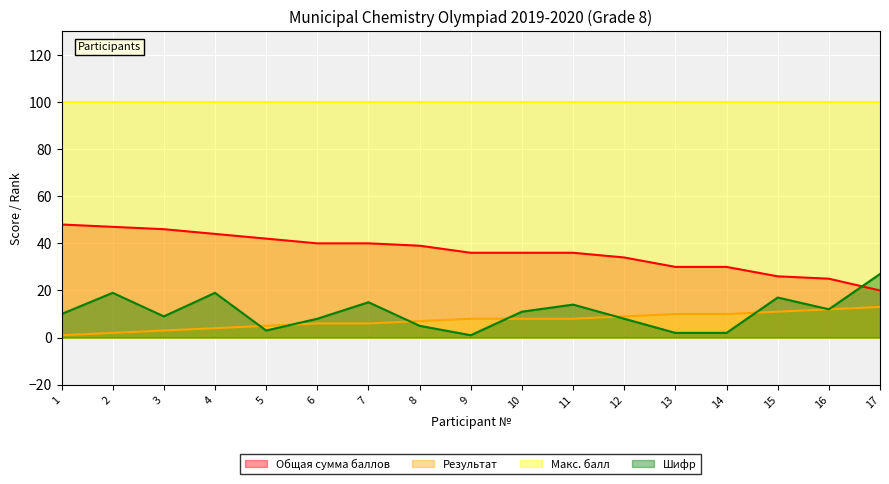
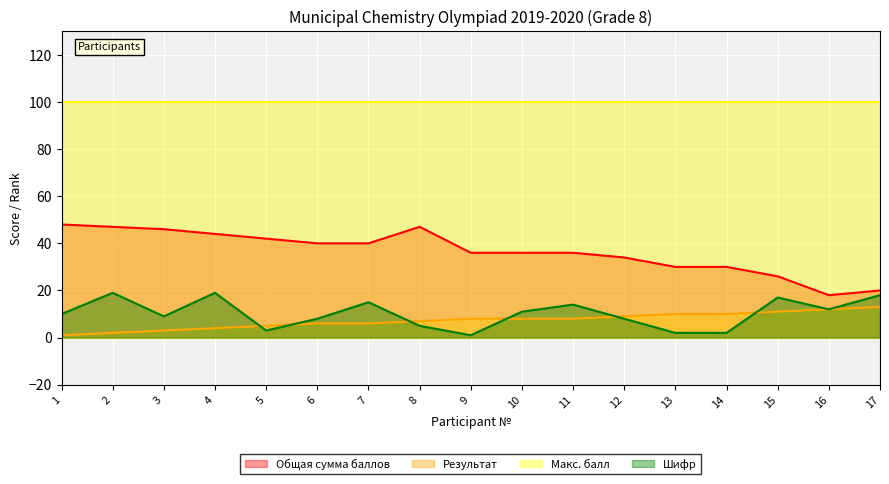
  {
    "Общая сумма баллов": {
      "1": 48,
      "2": 47,
      "3": 46,
      "4": 44,
      "5": 42,
      "6": 40,
      "7": 40,
-     "8": 39,
+     "8": 47,
      "9": 36,
      "10": 36,
      "11": 36,
      "12": 34,
      "13": 30,
      "14": 30,
      "15": 26,
-     "16": 25,
+     "16": 18,
      "17": 20
    },
    "Шифр": {
      "1": 10,
      "2": 19,
      "3": 9,
      "4": 19,
      "5": 3,
      "6": 8,
      "7": 15,
      "8": 5,
      "9": 1,
      "10": 11,
      "11": 14,
      "13": 2,
      "14": 2,
      "15": 17,
-     "17": 27
+     "17": 18
    }
  }
